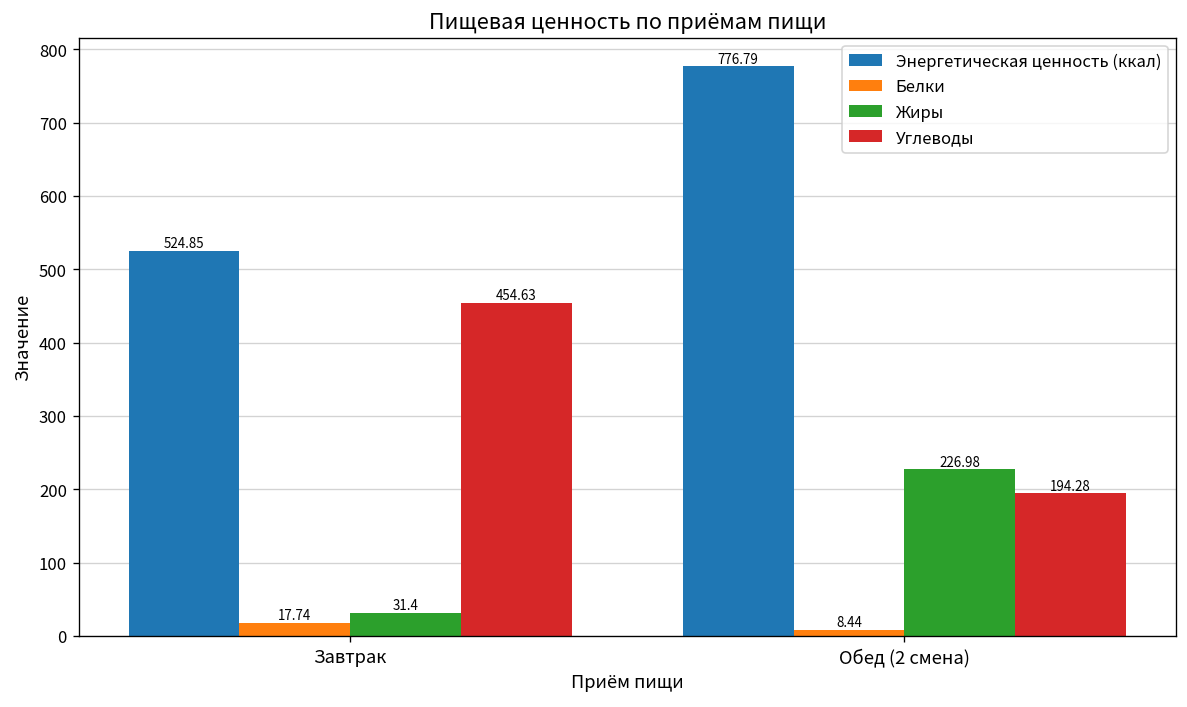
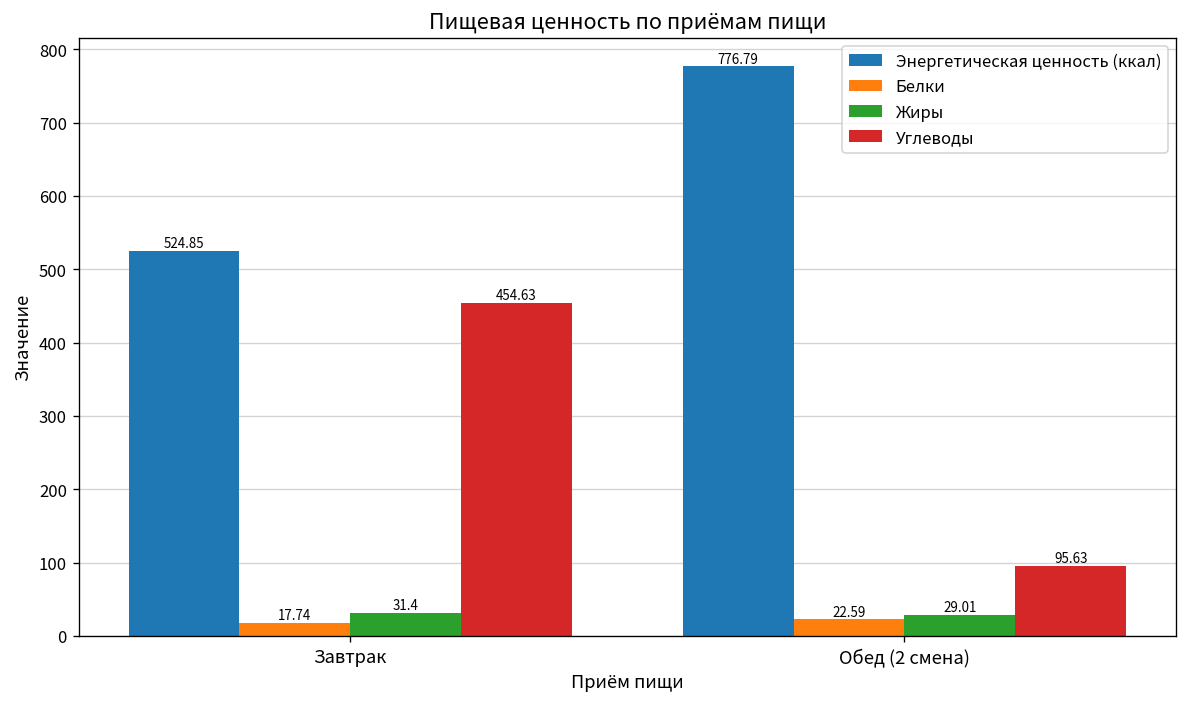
  {
    "Энергетическая ценность (ккал)": {
      "Завтрак": 524.85,
      "Обед (2 смена)": 776.79
    },
    "Белки": {
      "Завтрак": 17.74,
-     "Обед (2 смена)": 8.44
+     "Обед (2 смена)": 22.59
    },
    "Жиры": {
      "Завтрак": 31.4,
-     "Обед (2 смена)": 226.98
+     "Обед (2 смена)": 29.01
    },
    "Углеводы": {
      "Завтрак": 454.63,
-     "Обед (2 смена)": 194.28
+     "Обед (2 смена)": 95.63
    }
  }
